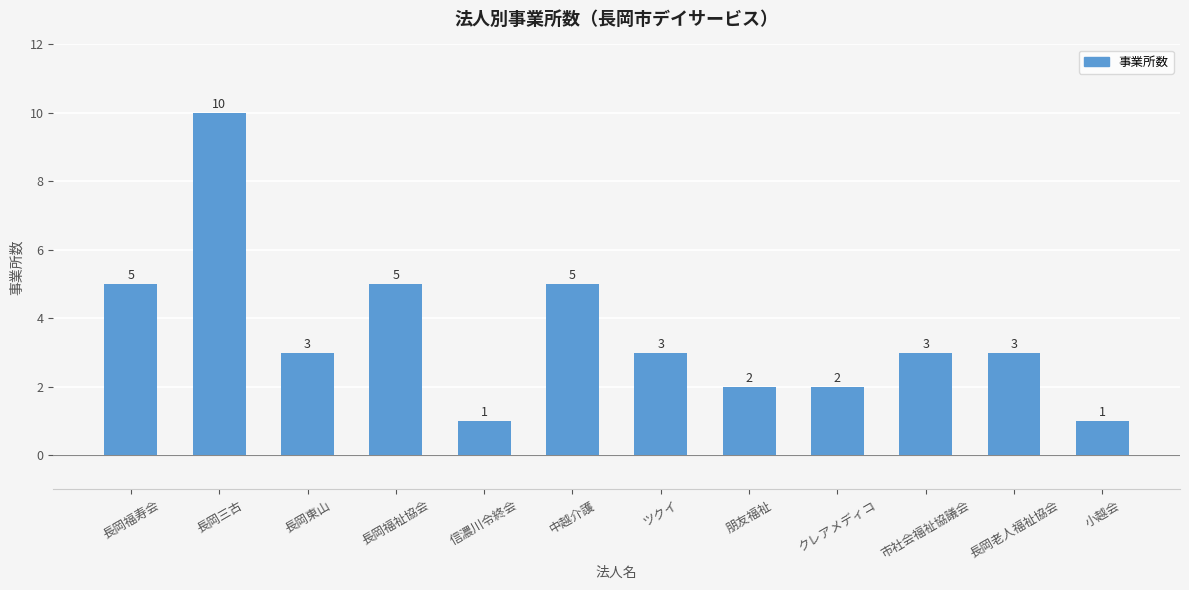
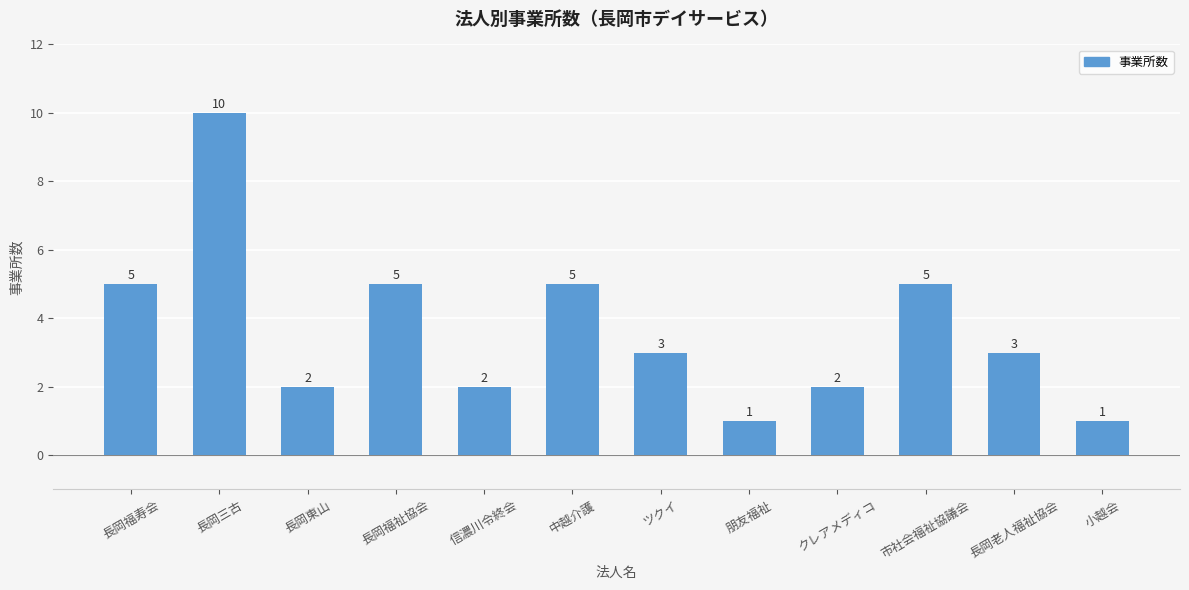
  {
    "長岡福寿会": 5,
    "長岡三古": 10,
-   "長岡東山": 3,
+   "長岡東山": 2,
    "長岡福祉協会": 5,
-   "信濃川令終会": 1,
+   "信濃川令終会": 2,
    "中越介護": 5,
    "ツクイ": 3,
-   "朋友福祉": 2,
+   "朋友福祉": 1,
    "クレアメディコ": 2,
-   "市社会福祉協議会": 3,
+   "市社会福祉協議会": 5,
    "長岡老人福祉協会": 3,
    "小越会": 1
  }
